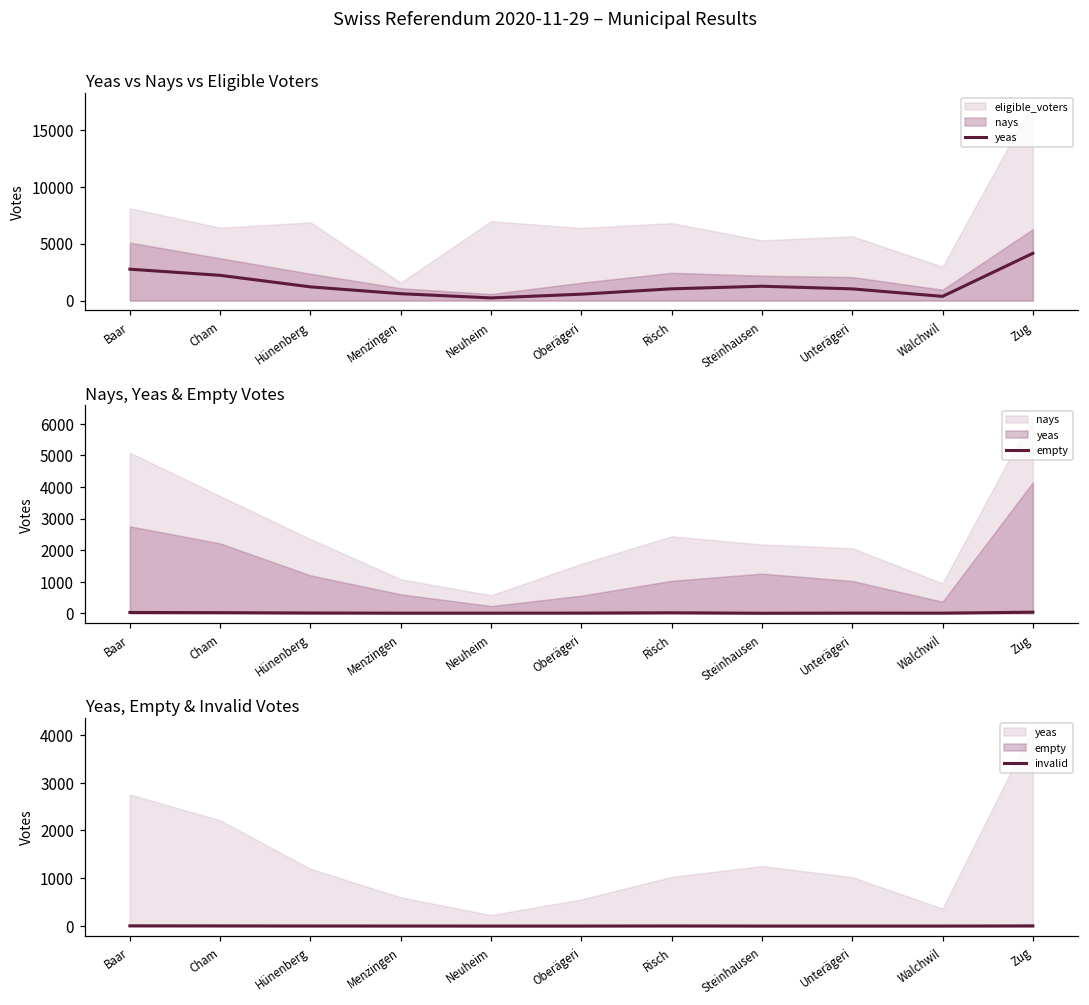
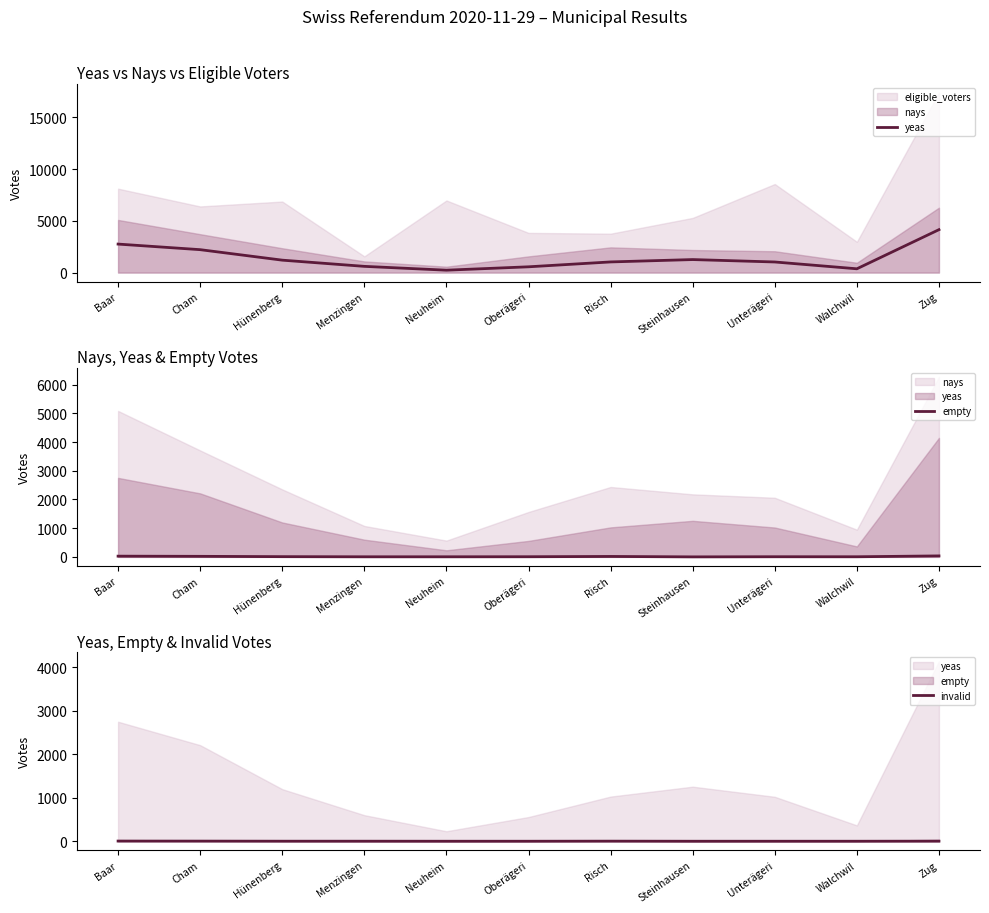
  {
    "Yeas vs Nays vs Eligible Voters": {
      "eligible_voters": {
        "Baar": 8100,
        "Cham": 6400,
        "Hünenberg": 6900,
        "Menzingen": 1600,
        "Neuheim": 7000,
-       "Oberägeri": 6400,
-       "Risch": 6800,
+       "Oberägeri": 3800,
+       "Risch": 3800,
        "Steinhausen": 5300,
-       "Unterägeri": 5600,
+       "Unterägeri": 8600,
        "Walchwil": 3000
      }
    },
    "Nays, Yeas & Empty Votes": {
      "nays": {
        "Baar": 5100,
        "Cham": 3700,
        "Hünenberg": 2400,
        "Menzingen": 1100,
        "Neuheim": 600,
        "Oberägeri": 1600,
        "Risch": 2400,
        "Steinhausen": 2200,
        "Unterägeri": 2100,
        "Walchwil": 900
      }
    },
    "Yeas, Empty & Invalid Votes": {
      "yeas": {
        "Baar": 2800,
        "Cham": 2200,
        "Hünenberg": 1200,
        "Menzingen": 600,
        "Neuheim": 200,
        "Oberägeri": 600,
        "Risch": 1000,
        "Steinhausen": 1300,
        "Unterägeri": 1000,
        "Walchwil": 400
      }
    }
  }
